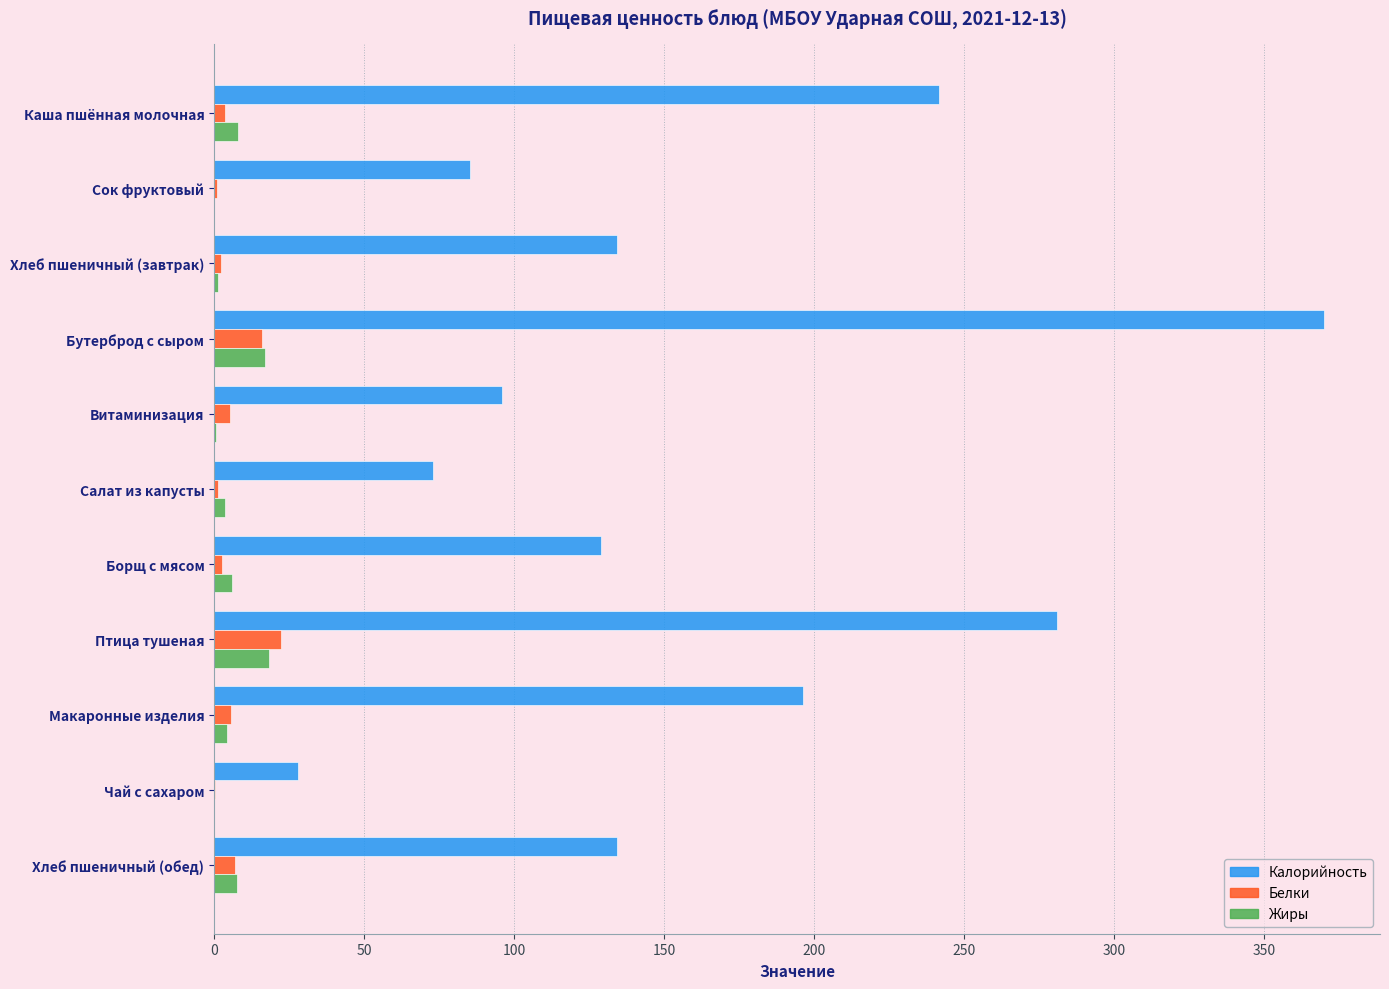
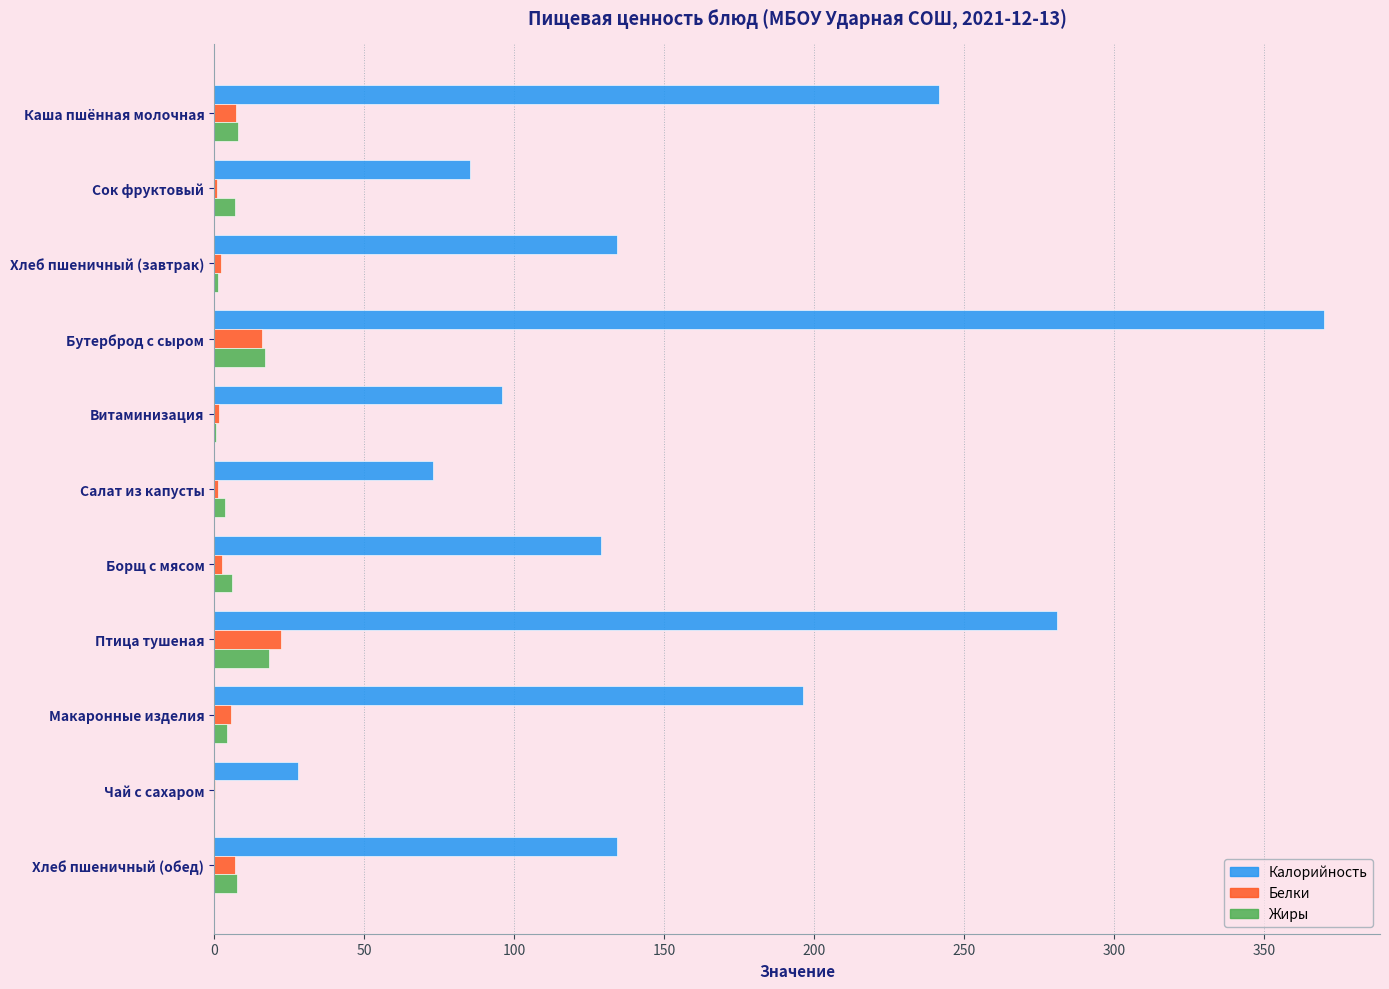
  {
    "Калорийность": {
      "Каша пшённая молочная": 242,
      "Сок фруктовый": 85,
      "Хлеб пшеничный (завтрак)": 134,
      "Бутерброд с сыром": 370,
      "Витаминизация": 96,
      "Салат из капусты": 73,
      "Борщ с мясом": 129,
      "Птица тушеная": 281,
      "Макаронные изделия": 196,
      "Чай с сахаром": 28,
      "Хлеб пшеничный (обед)": 134
    },
    "Белки": {
-     "Каша пшённая молочная": 3,
+     "Каша пшённая молочная": 7,
      "Сок фруктовый": 1,
      "Хлеб пшеничный (завтрак)": 2,
      "Бутерброд с сыром": 16,
-     "Витаминизация": 5,
+     "Витаминизация": 2,
      "Салат из капусты": 1,
      "Борщ с мясом": 3,
      "Птица тушеная": 22,
      "Макаронные изделия": 5,
      "Хлеб пшеничный (обед)": 7
    },
    "Жиры": {
      "Каша пшённая молочная": 8,
-     "Сок фруктовый": 0,
+     "Сок фруктовый": 7,
      "Хлеб пшеничный (завтрак)": 1,
      "Бутерброд с сыром": 17,
      "Салат из капусты": 4,
      "Борщ с мясом": 6,
      "Птица тушеная": 18,
      "Макаронные изделия": 4,
      "Чай с сахаром": 0,
      "Хлеб пшеничный (обед)": 8
    }
  }
